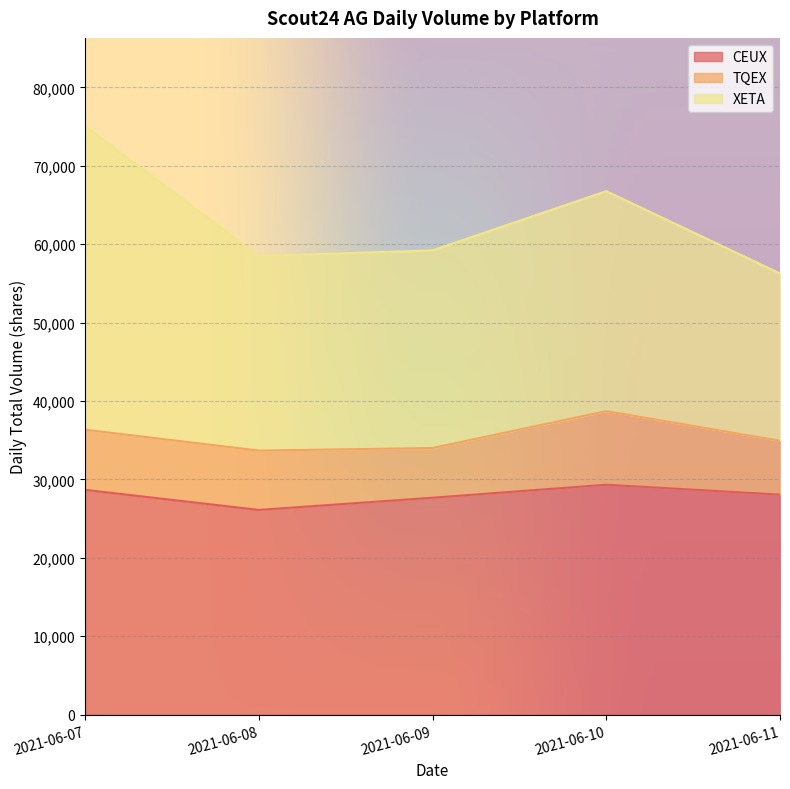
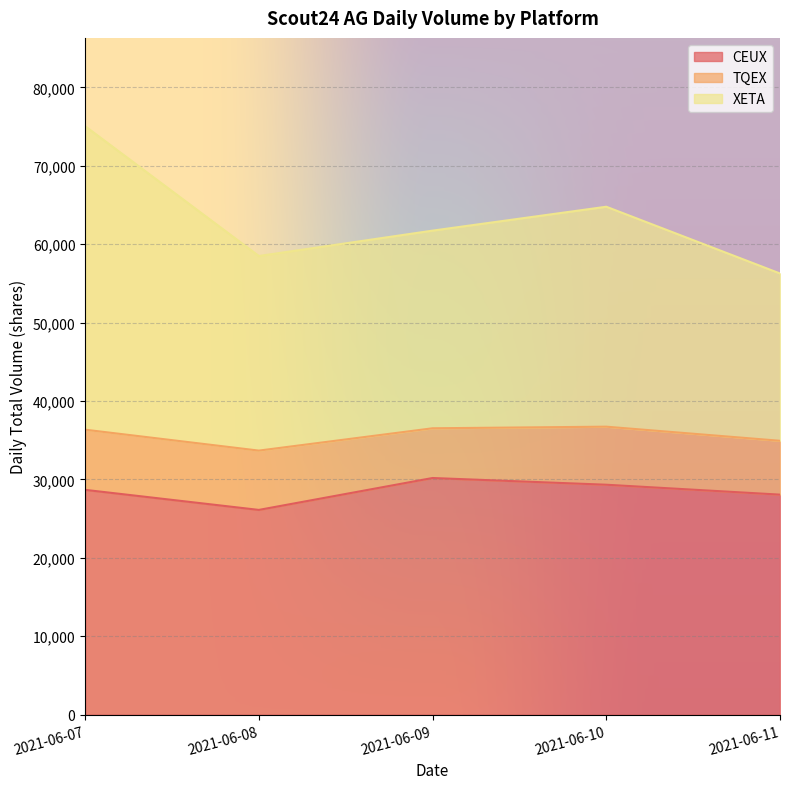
  {
    "CEUX": {
      "2021-06-07": "29,000",
      "2021-06-08": "26,000",
-     "2021-06-09": "28,000",
+     "2021-06-09": "30,000",
      "2021-06-10": "29,000",
      "2021-06-11": "28,000"
    },
    "TQEX": {
      "2021-06-07": "8,000",
      "2021-06-08": "8,000",
      "2021-06-09": "6,000",
-     "2021-06-10": "9,000",
+     "2021-06-10": "7,000",
      "2021-06-11": "7,000"
    },
    "XETA": {
      "2021-06-07": "39,000",
      "2021-06-08": "25,000",
      "2021-06-09": "25,000",
      "2021-06-10": "28,000",
      "2021-06-11": "21,000"
    }
  }
